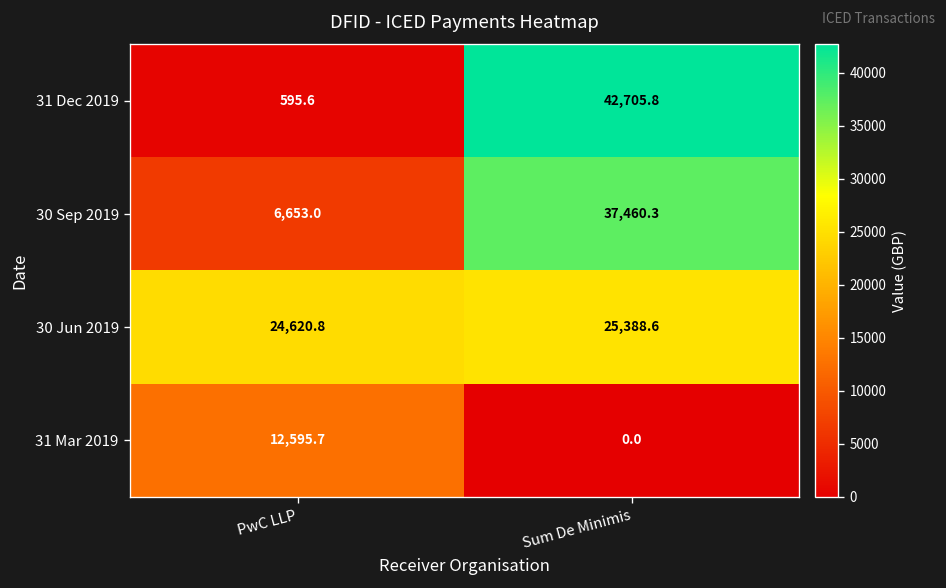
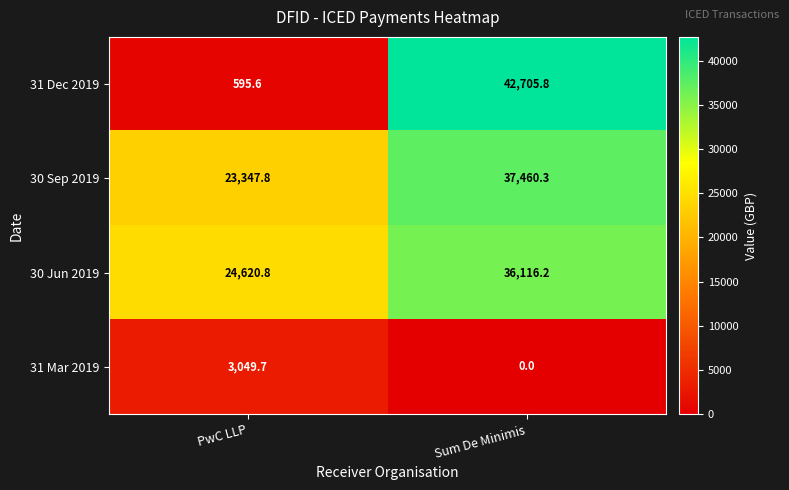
  {
    "31 Dec 2019": {
      "PwC LLP": "595.6",
      "Sum De Minimis": "42,705.8"
    },
    "30 Sep 2019": {
-     "PwC LLP": "6,653.0",
+     "PwC LLP": "23,347.8",
      "Sum De Minimis": "37,460.3"
    },
    "30 Jun 2019": {
      "PwC LLP": "24,620.8",
-     "Sum De Minimis": "25,388.6"
+     "Sum De Minimis": "36,116.2"
    },
    "31 Mar 2019": {
-     "PwC LLP": "12,595.7",
+     "PwC LLP": "3,049.7",
      "Sum De Minimis": "0.0"
    }
  }
